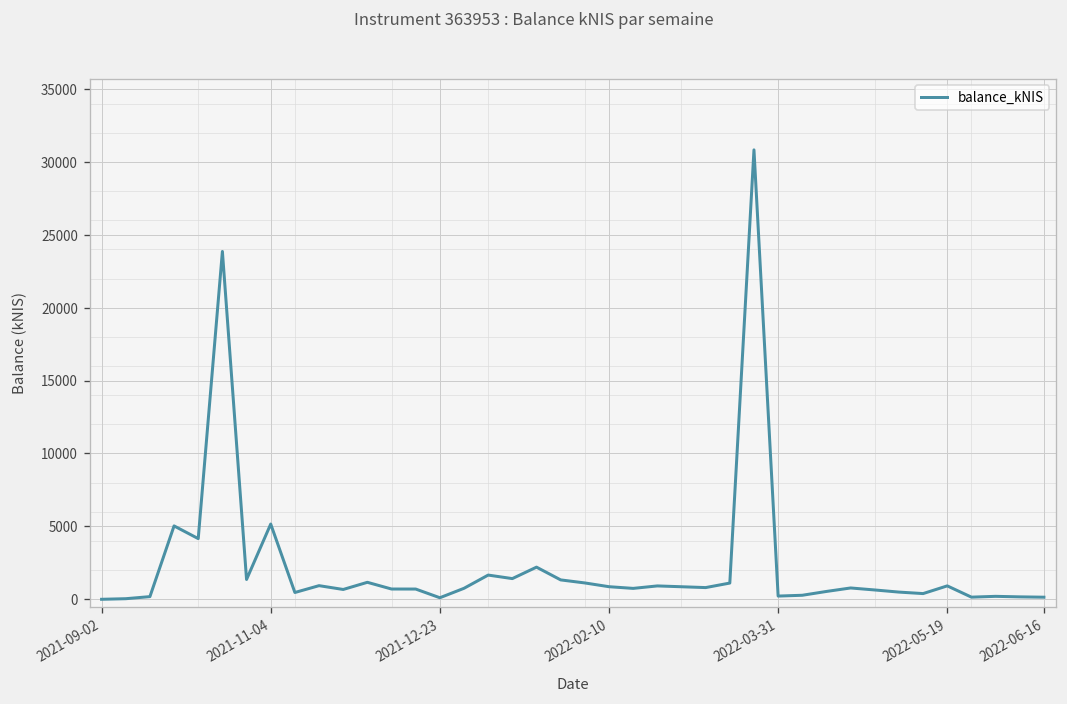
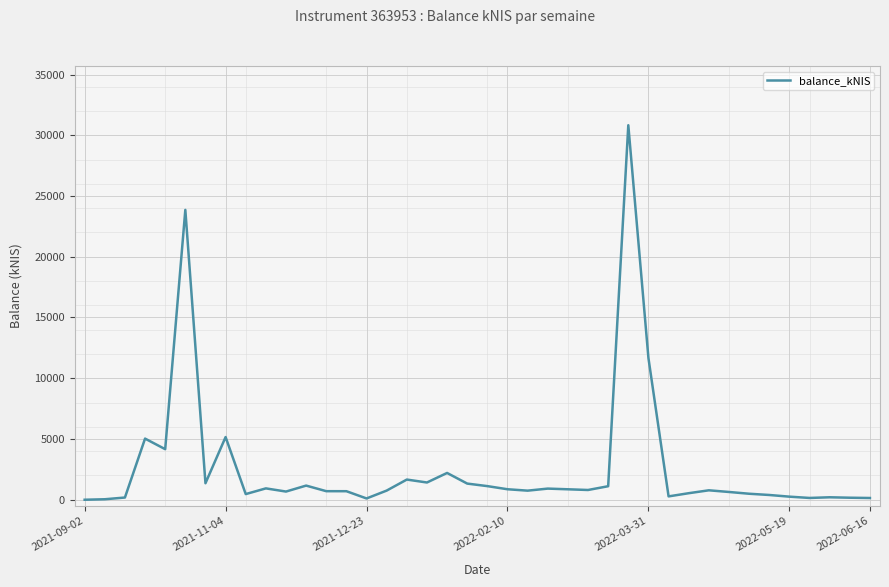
  {
    "2021-09-02": 0,
    "2021-11-04": 5200,
    "2021-12-23": 100,
    "2022-02-10": 900,
-   "2022-03-31": 200,
-   "2022-05-19": 900,
+   "2022-03-31": 11700,
+   "2022-05-19": 300,
    "2022-06-16": 100
  }
